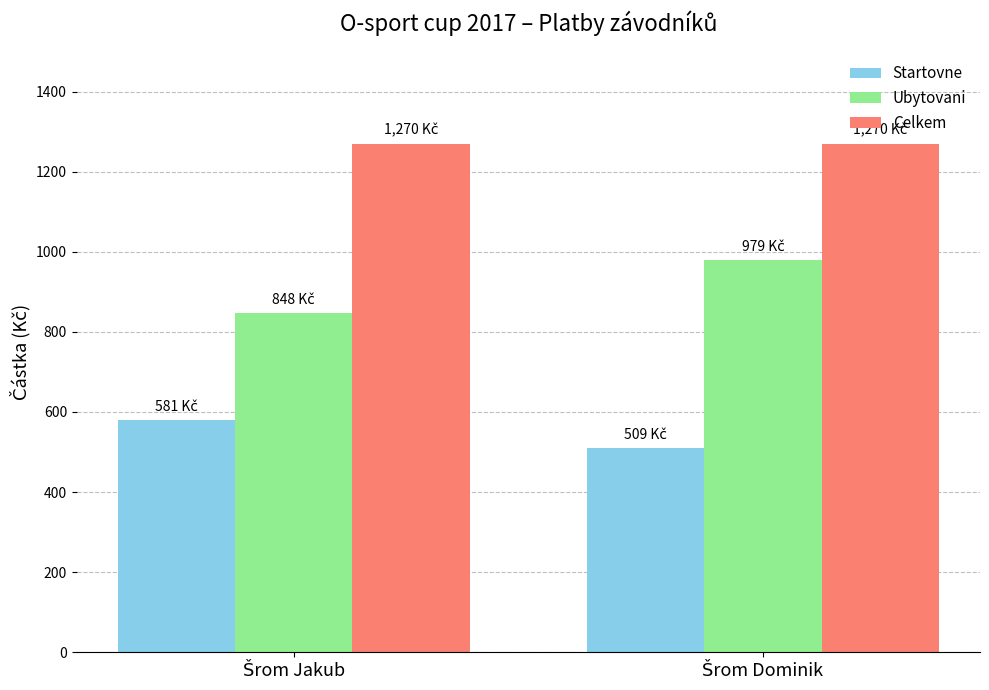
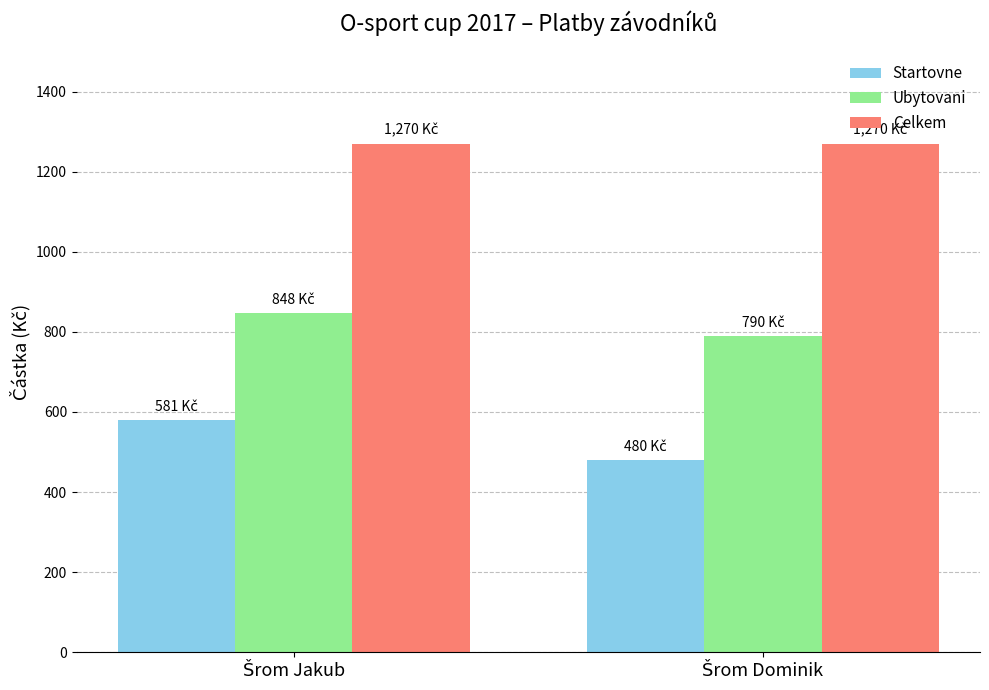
  {
    "Startovne": {
      "Šrom Jakub": "581",
-     "Šrom Dominik": "509"
+     "Šrom Dominik": "480"
    },
    "Ubytovani": {
      "Šrom Jakub": "848",
-     "Šrom Dominik": "979"
+     "Šrom Dominik": "790"
    },
    "Celkem": {
      "Šrom Jakub": "1,270",
      "Šrom Dominik": "1,270"
    }
  }
